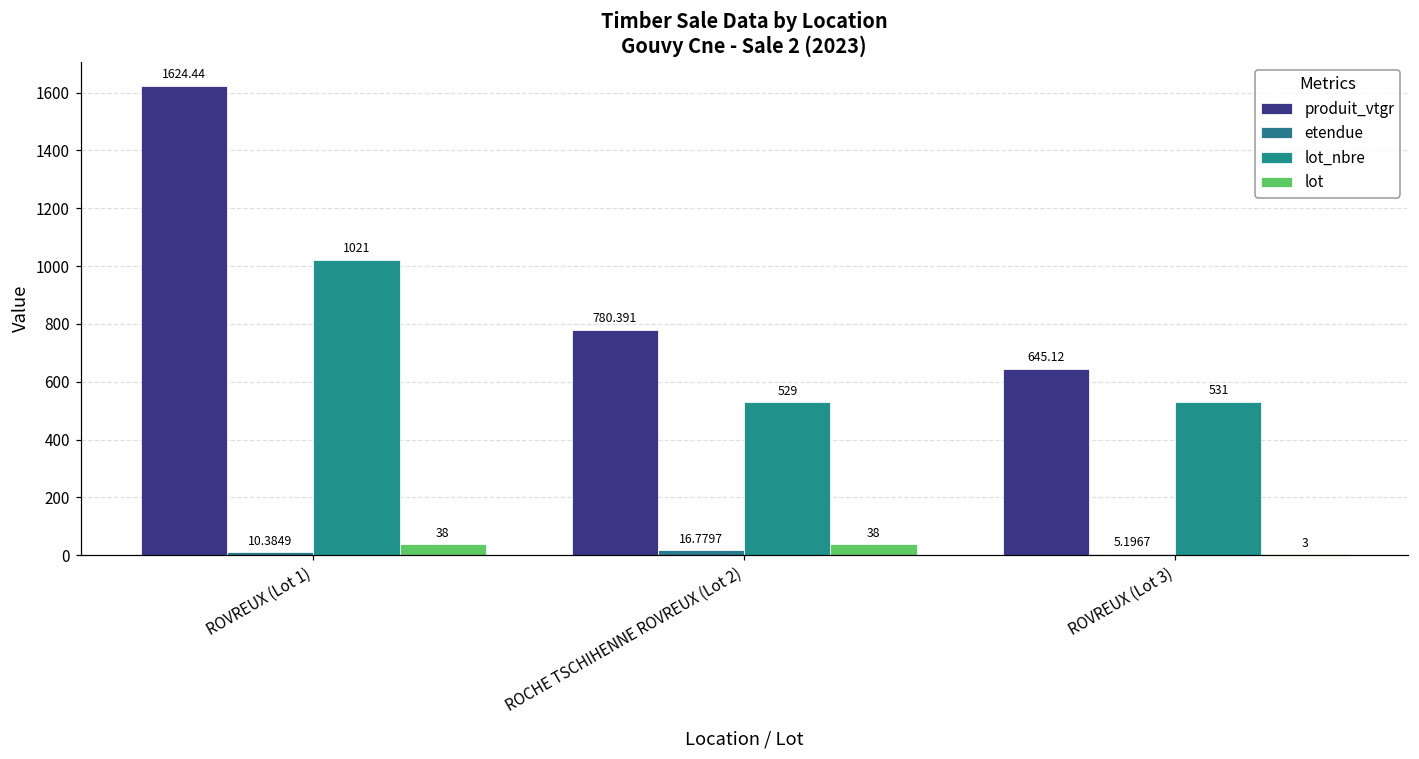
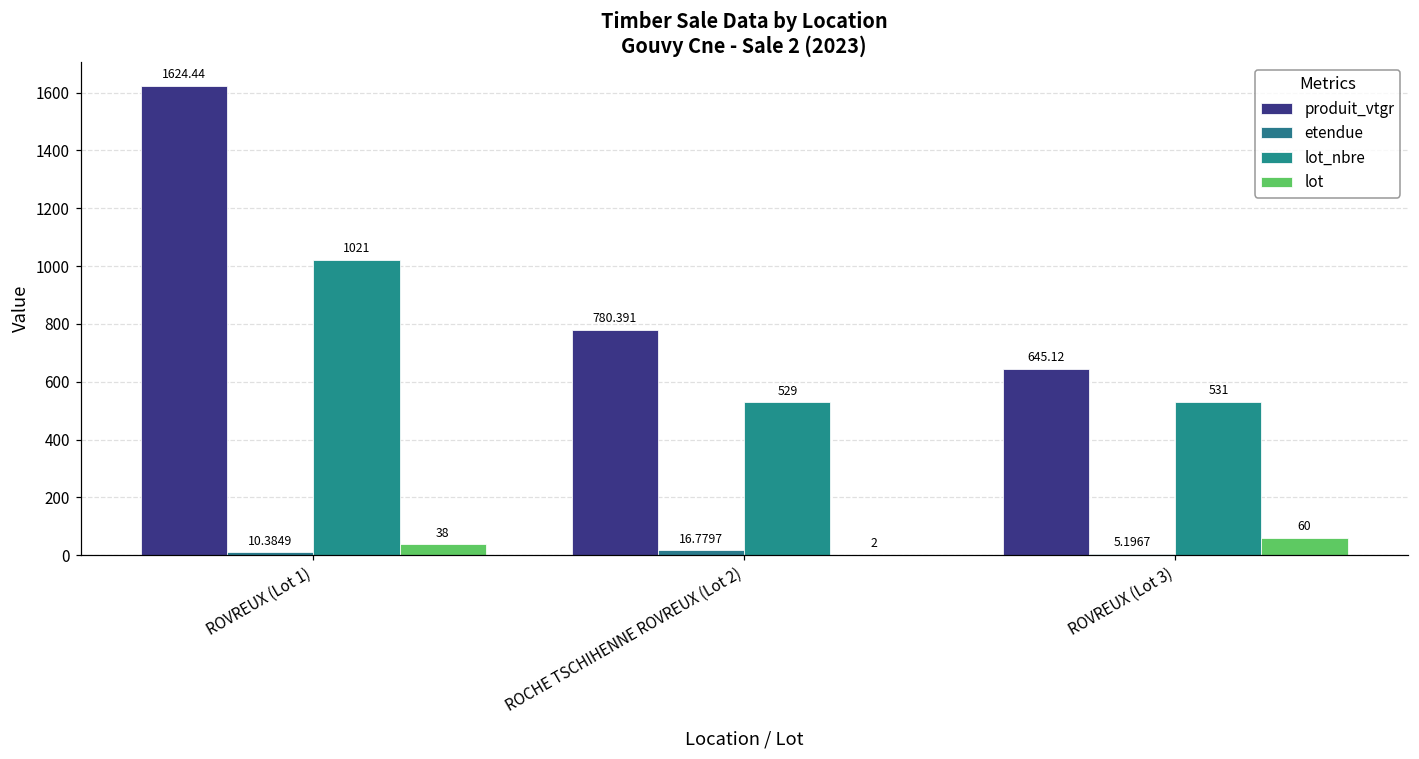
  {
    "produit_vtgr": {
      "ROVREUX (Lot 1)": 1624.44,
      "ROCHE TSCHIHENNE ROVREUX (Lot 2)": 780.391,
      "ROVREUX (Lot 3)": 645.12
    },
    "lot": {
      "ROVREUX (Lot 1)": 38,
-     "ROCHE TSCHIHENNE ROVREUX (Lot 2)": 38,
-     "ROVREUX (Lot 3)": 3
+     "ROCHE TSCHIHENNE ROVREUX (Lot 2)": 2,
+     "ROVREUX (Lot 3)": 60
    }
  }
